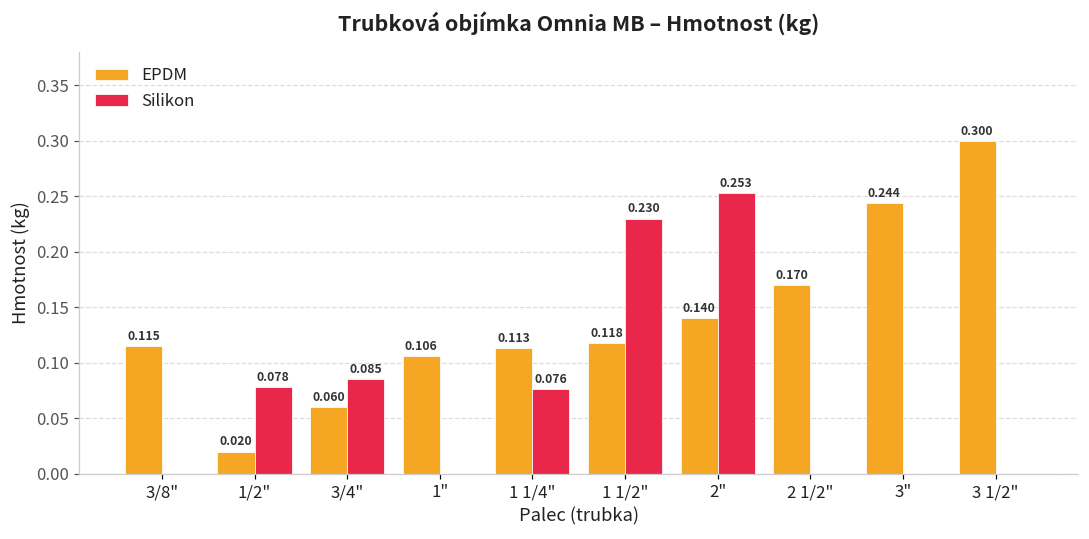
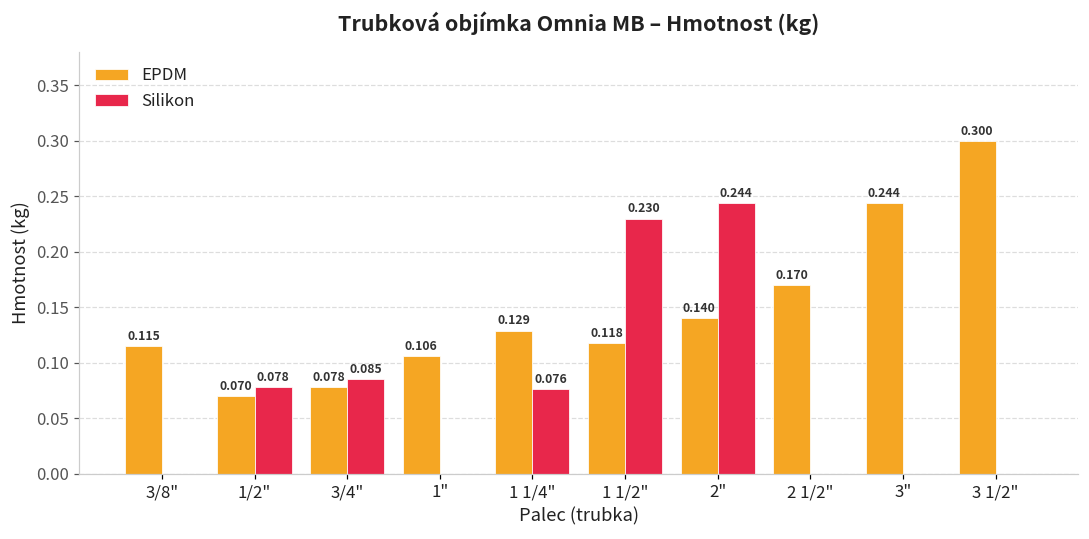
  {
    "EPDM": {
      "3/8\"": 0.115,
-     "1/2\"": 0.020,
-     "3/4\"": 0.060,
+     "1/2\"": 0.070,
+     "3/4\"": 0.078,
      "1\"": 0.106,
-     "1 1/4\"": 0.113,
+     "1 1/4\"": 0.129,
      "1 1/2\"": 0.118,
      "2\"": 0.140,
      "2 1/2\"": 0.170,
      "3\"": 0.244,
      "3 1/2\"": 0.300
    },
    "Silikon": {
      "1/2\"": 0.078,
      "3/4\"": 0.085,
      "1 1/4\"": 0.076,
      "1 1/2\"": 0.230,
-     "2\"": 0.253
+     "2\"": 0.244
    }
  }
